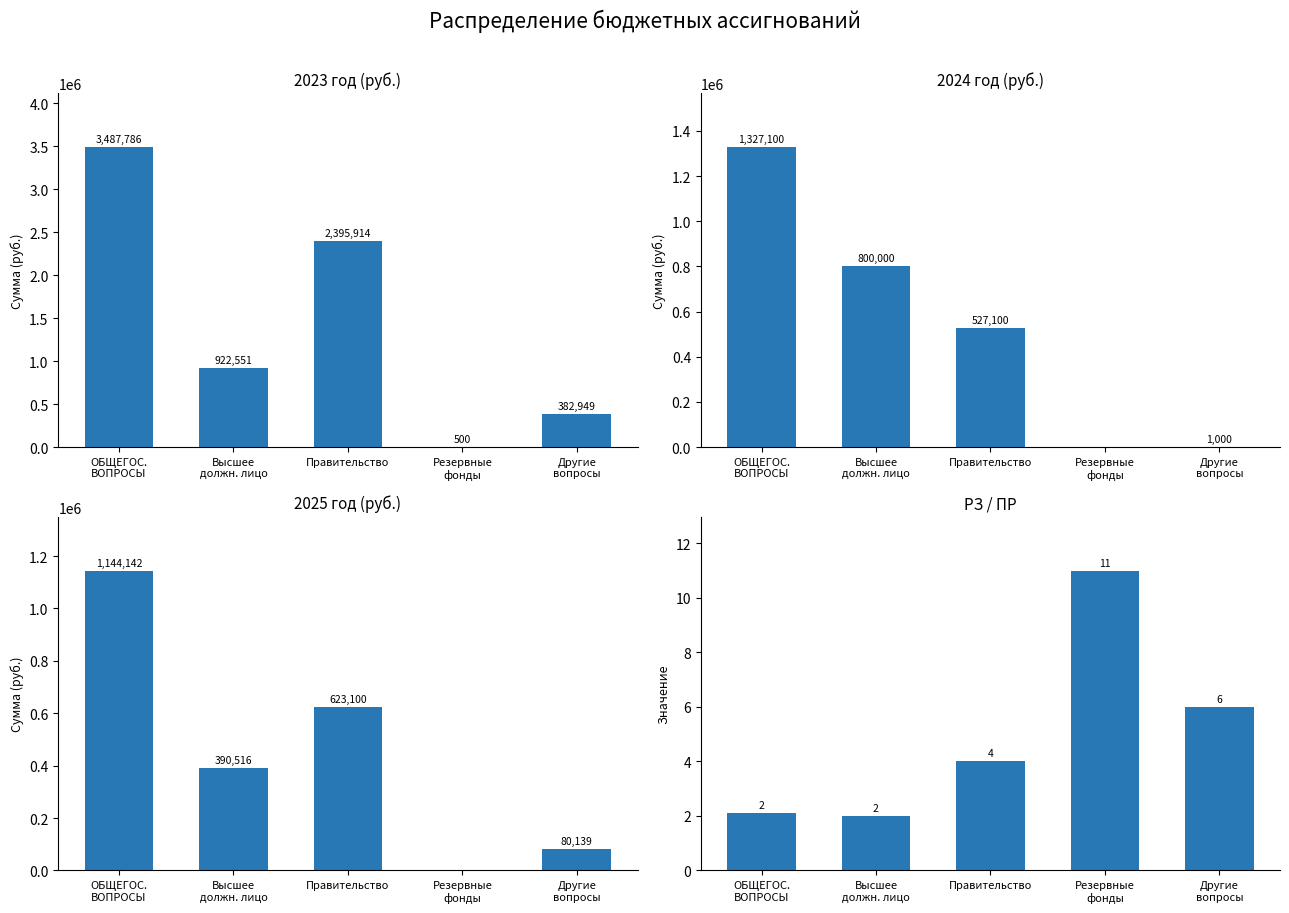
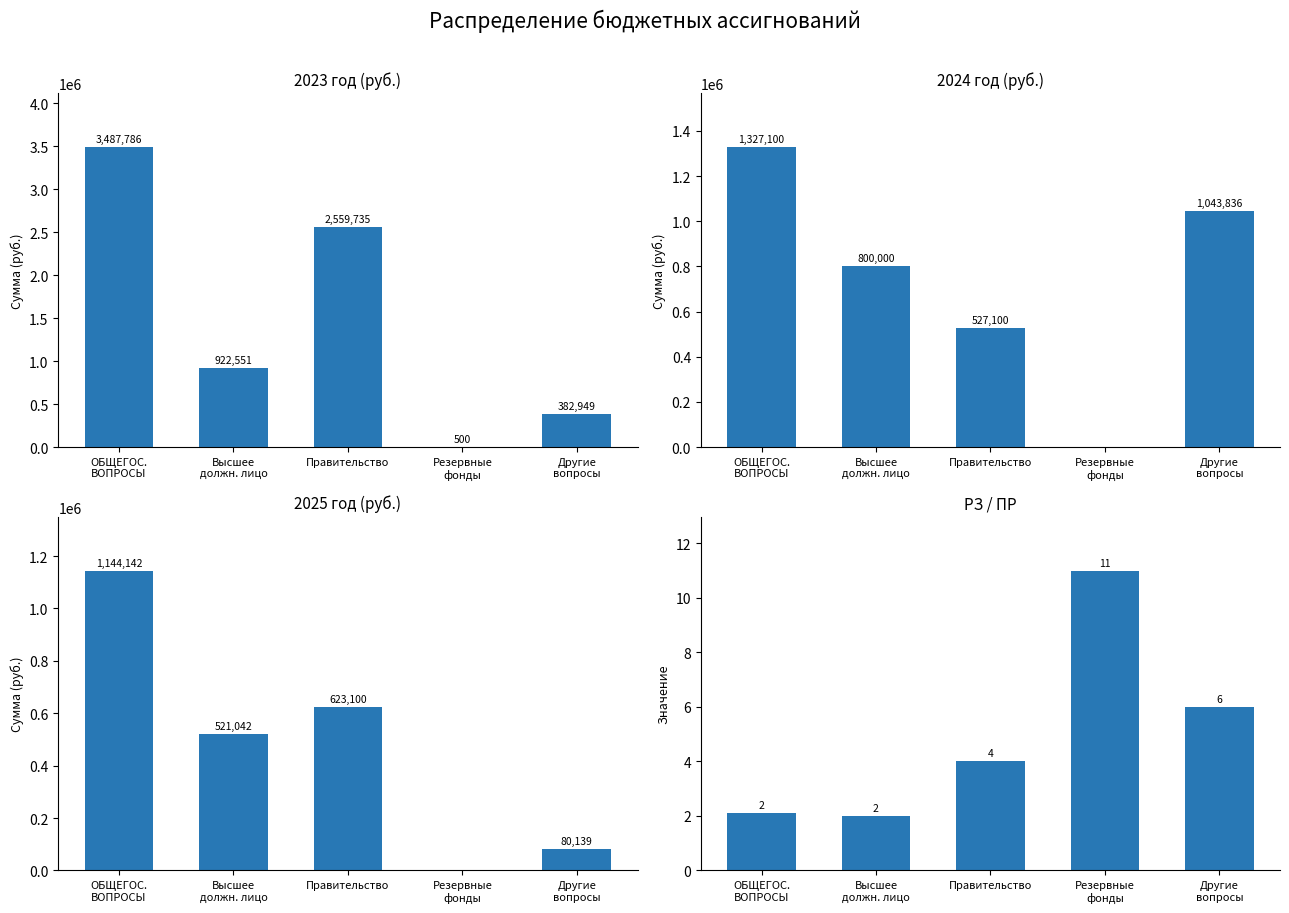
  {
    "2023 год (руб.)": {
      "ОБЩЕГОС. ВОПРОСЫ": "3,487,786",
      "Высшее должн. лицо": "922,551",
-     "Правительство": "2,395,914",
+     "Правительство": "2,559,735",
      "Резервные фонды": "500",
      "Другие вопросы": "382,949"
    },
    "2024 год (руб.)": {
      "ОБЩЕГОС. ВОПРОСЫ": "1,327,100",
      "Высшее должн. лицо": "800,000",
      "Правительство": "527,100",
-     "Другие вопросы": "1,000"
+     "Другие вопросы": "1,043,836"
    },
    "2025 год (руб.)": {
      "ОБЩЕГОС. ВОПРОСЫ": "1,144,142",
-     "Высшее должн. лицо": "390,516",
+     "Высшее должн. лицо": "521,042",
      "Правительство": "623,100",
      "Другие вопросы": "80,139"
    },
    "РЗ / ПР": {
      "ОБЩЕГОС. ВОПРОСЫ": "2",
      "Высшее должн. лицо": "2",
      "Правительство": "4",
      "Резервные фонды": "11",
      "Другие вопросы": "6"
    }
  }
